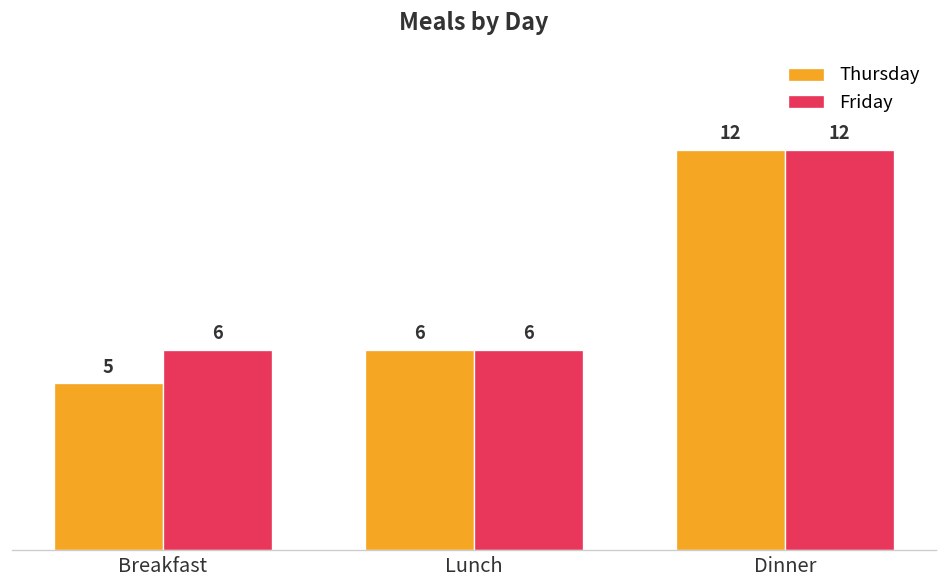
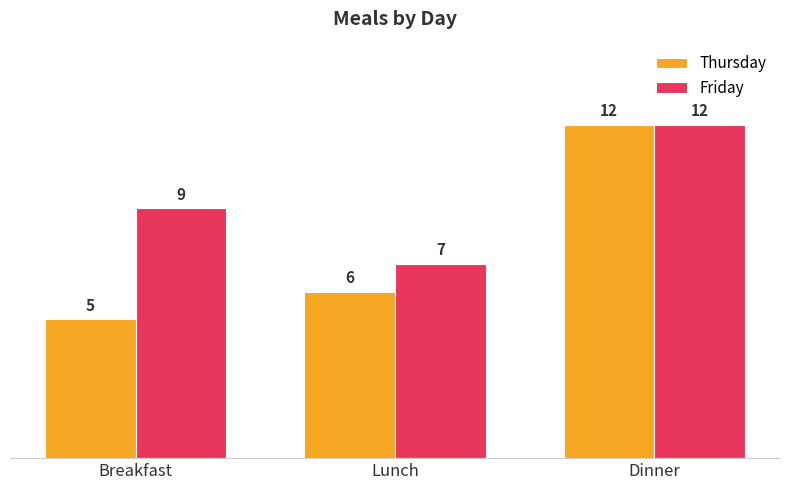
  {
    "Thursday": {
      "Breakfast": 5,
      "Lunch": 6,
      "Dinner": 12
    },
    "Friday": {
-     "Breakfast": 6,
-     "Lunch": 6,
+     "Breakfast": 9,
+     "Lunch": 7,
      "Dinner": 12
    }
  }
